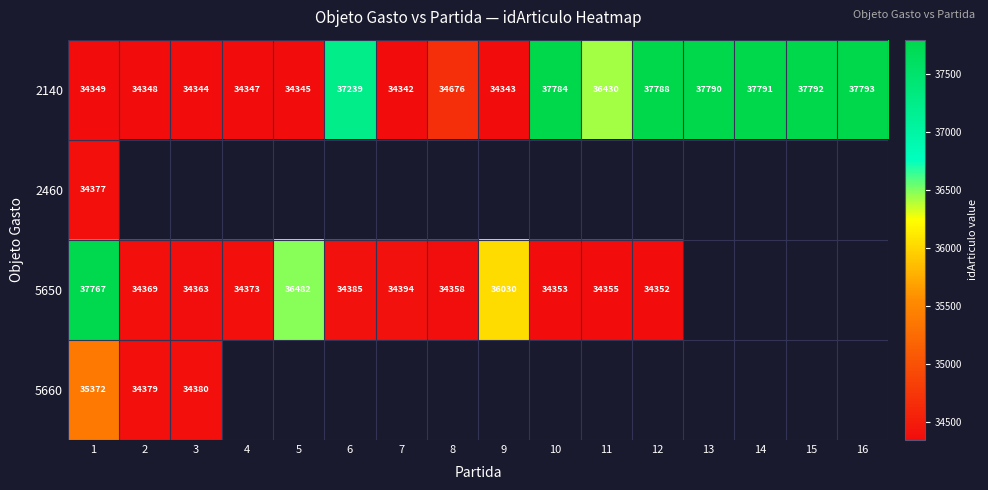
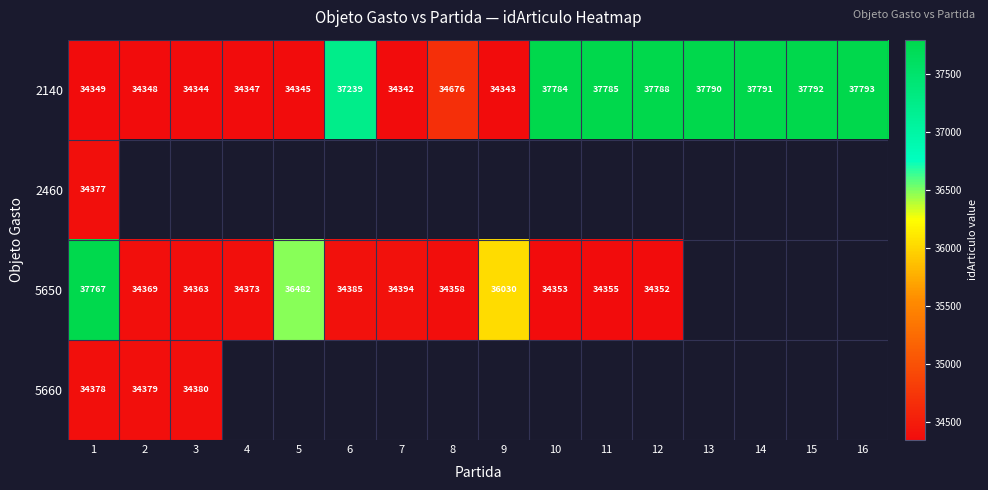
  {
    "2140": {
      "1": 34349,
      "2": 34348,
      "3": 34344,
      "4": 34347,
      "5": 34345,
      "6": 37239,
      "7": 34342,
      "8": 34676,
      "9": 34343,
      "10": 37784,
-     "11": 36430,
+     "11": 37785,
      "12": 37788,
      "13": 37790,
      "14": 37791,
      "15": 37792,
      "16": 37793
    },
    "2460": {
      "1": 34377
    },
    "5650": {
      "1": 37767,
      "2": 34369,
      "3": 34363,
      "4": 34373,
      "5": 36482,
      "6": 34385,
      "7": 34394,
      "8": 34358,
      "9": 36030,
      "10": 34353,
      "11": 34355,
      "12": 34352
    },
    "5660": {
-     "1": 35372,
+     "1": 34378,
      "2": 34379,
      "3": 34380
    }
  }
